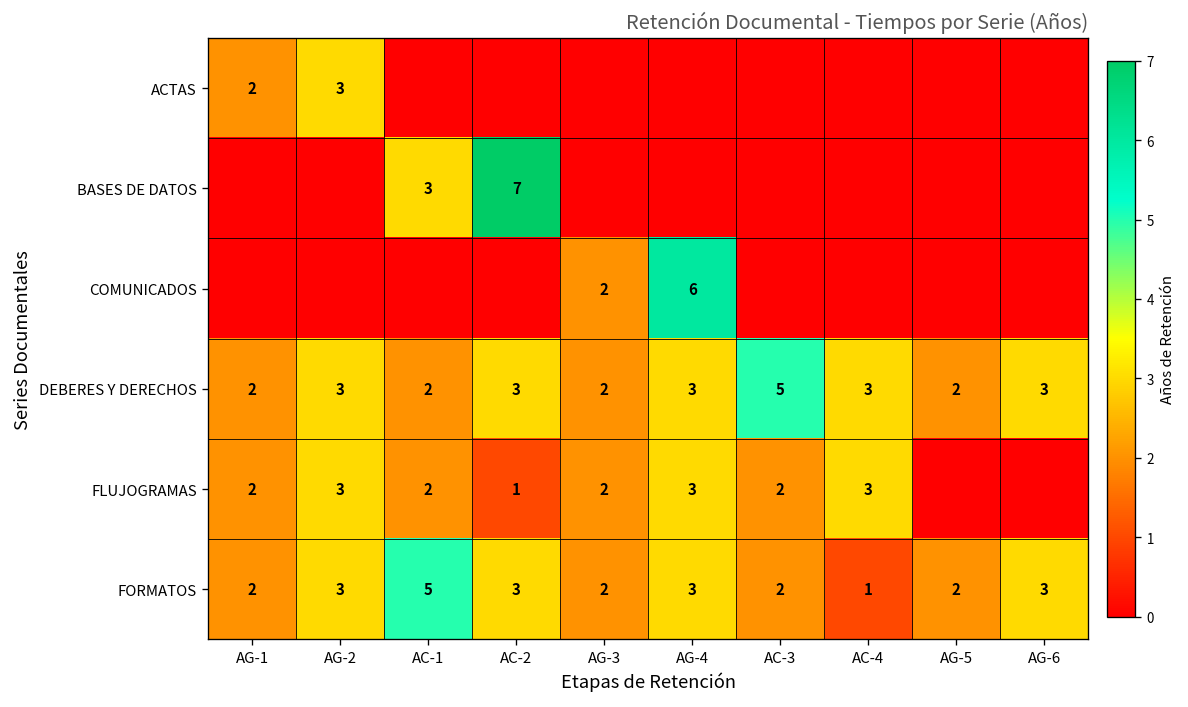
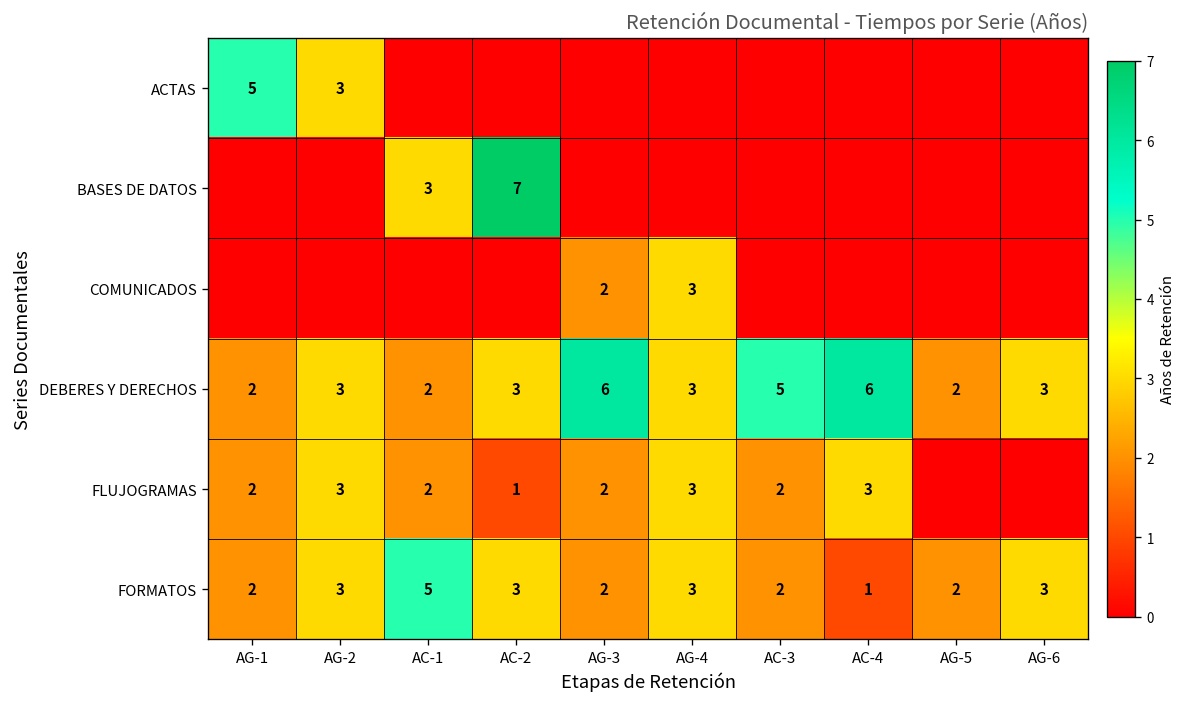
  {
    "ACTAS": {
-     "AG-1": 2,
+     "AG-1": 5,
      "AG-2": 3
    },
    "BASES DE DATOS": {
      "AC-1": 3,
      "AC-2": 7
    },
    "COMUNICADOS": {
      "AG-3": 2,
-     "AG-4": 6
+     "AG-4": 3
    },
    "DEBERES Y DERECHOS": {
      "AG-1": 2,
      "AG-2": 3,
      "AC-1": 2,
      "AC-2": 3,
-     "AG-3": 2,
+     "AG-3": 6,
      "AG-4": 3,
      "AC-3": 5,
-     "AC-4": 3,
+     "AC-4": 6,
      "AG-5": 2,
      "AG-6": 3
    },
    "FLUJOGRAMAS": {
      "AG-1": 2,
      "AG-2": 3,
      "AC-1": 2,
      "AC-2": 1,
      "AG-3": 2,
      "AG-4": 3,
      "AC-3": 2,
      "AC-4": 3
    },
    "FORMATOS": {
      "AG-1": 2,
      "AG-2": 3,
      "AC-1": 5,
      "AC-2": 3,
      "AG-3": 2,
      "AG-4": 3,
      "AC-3": 2,
      "AC-4": 1,
      "AG-5": 2,
      "AG-6": 3
    }
  }
